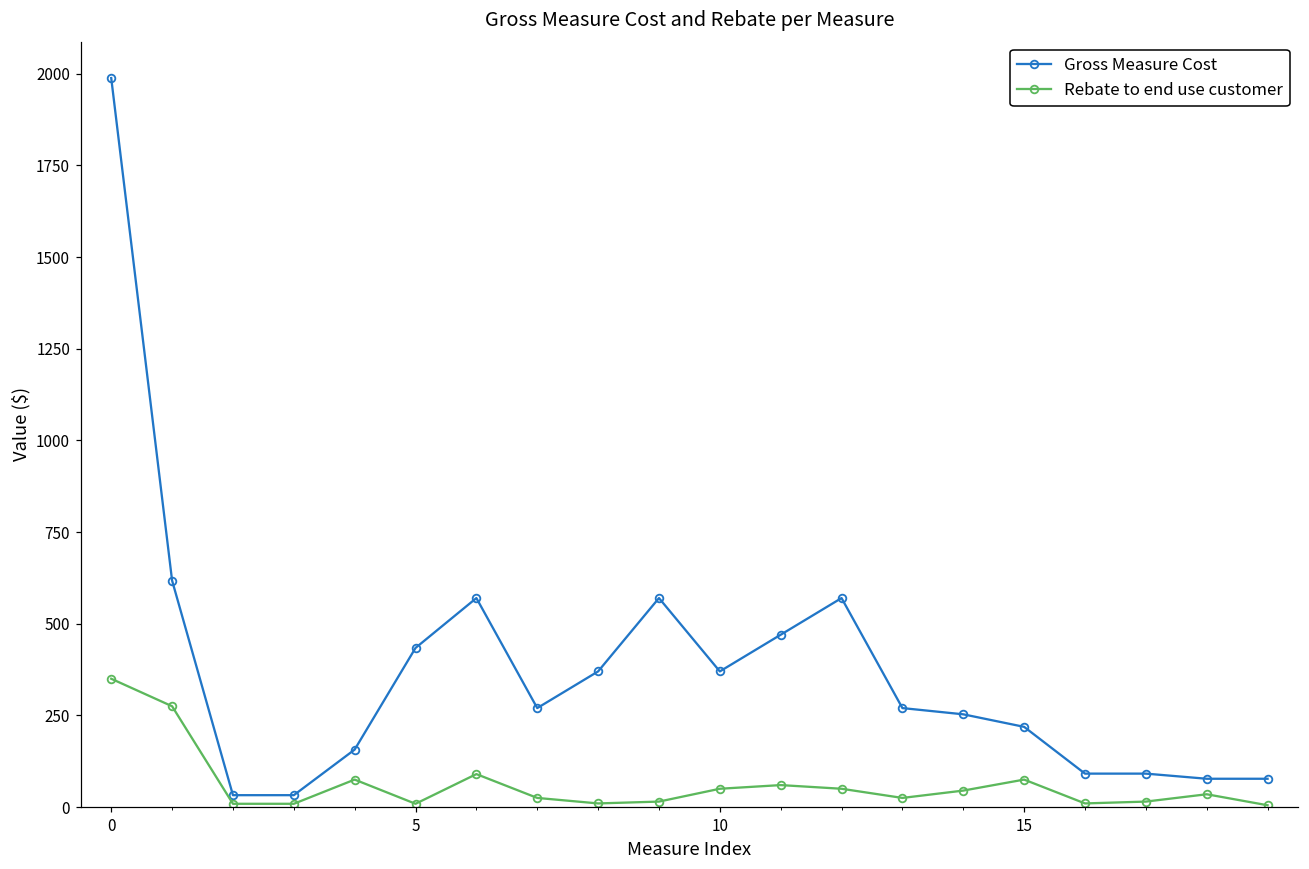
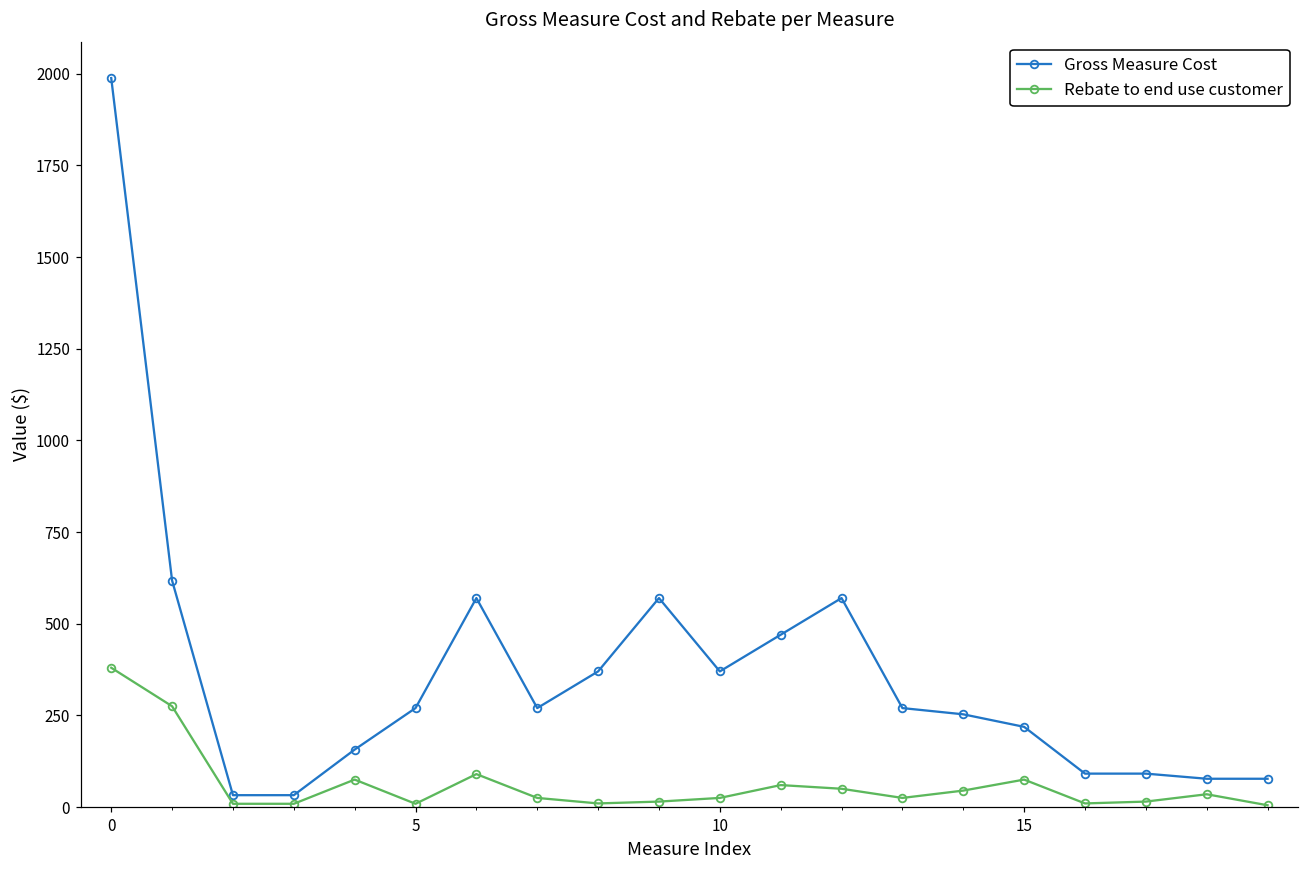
  {
    "Gross Measure Cost": {
      "0": 1990,
-     "5": 430,
+     "5": 270,
      "10": 370,
      "15": 220
    },
    "Rebate to end use customer": {
-     "0": 350,
+     "0": 380,
      "5": 10,
-     "10": 50,
+     "10": 30,
      "15": 80
    }
  }
